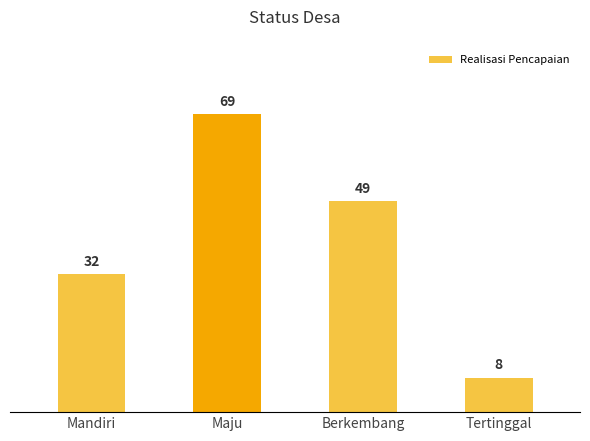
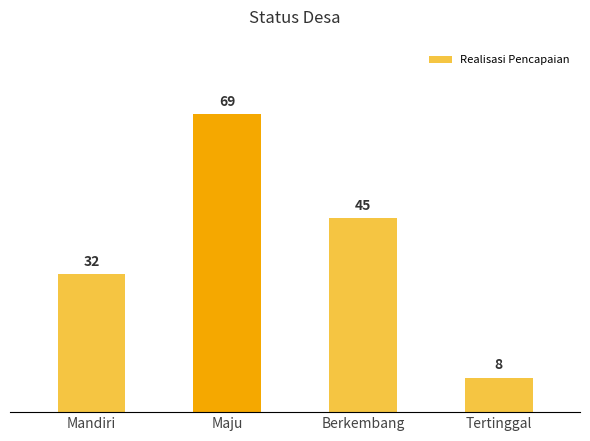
  {
    "Mandiri": 32,
    "Maju": 69,
-   "Berkembang": 49,
+   "Berkembang": 45,
    "Tertinggal": 8
  }
